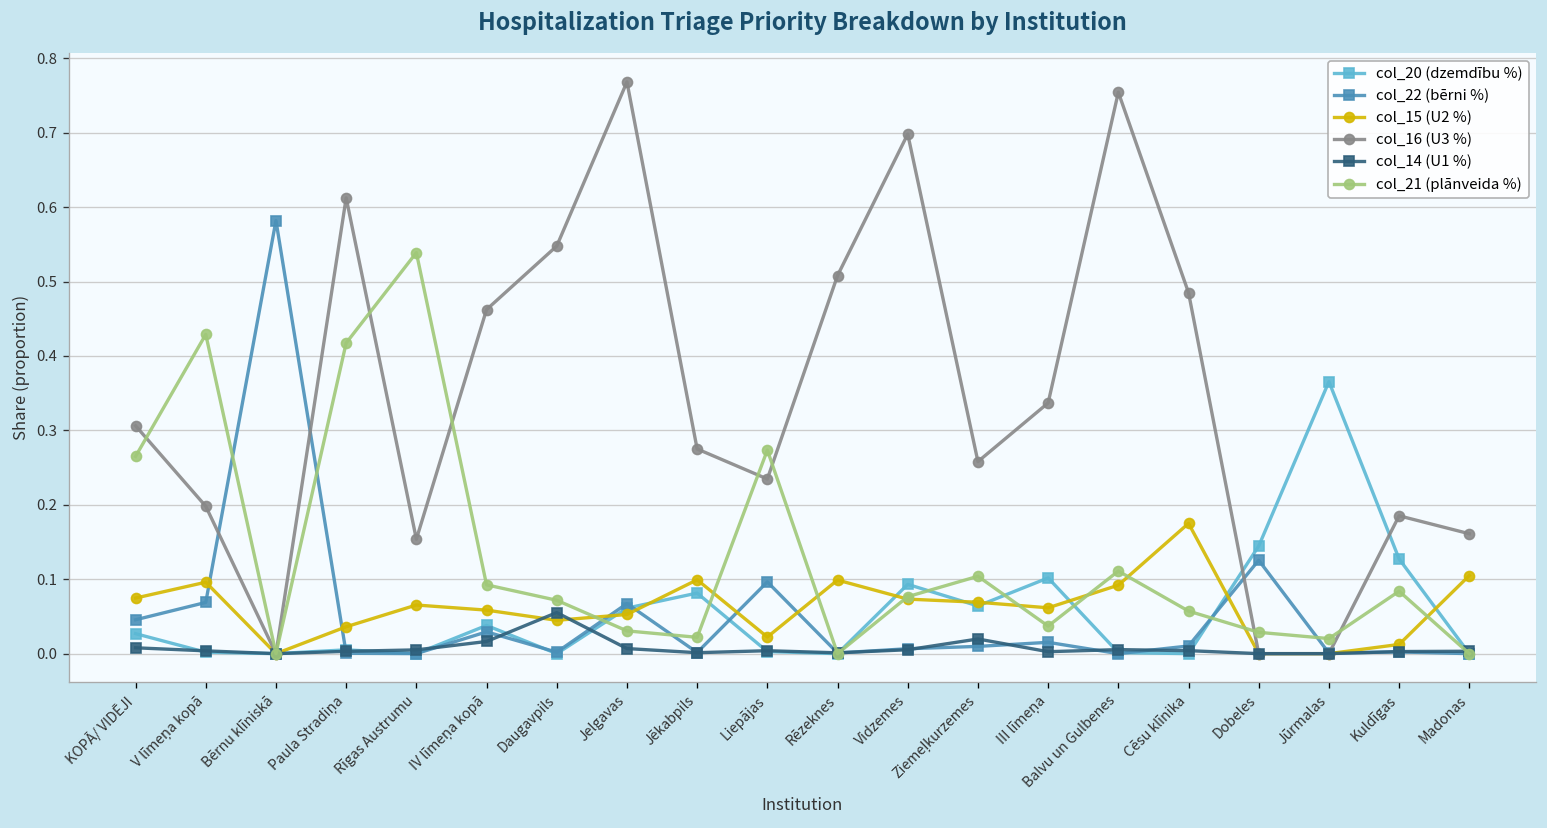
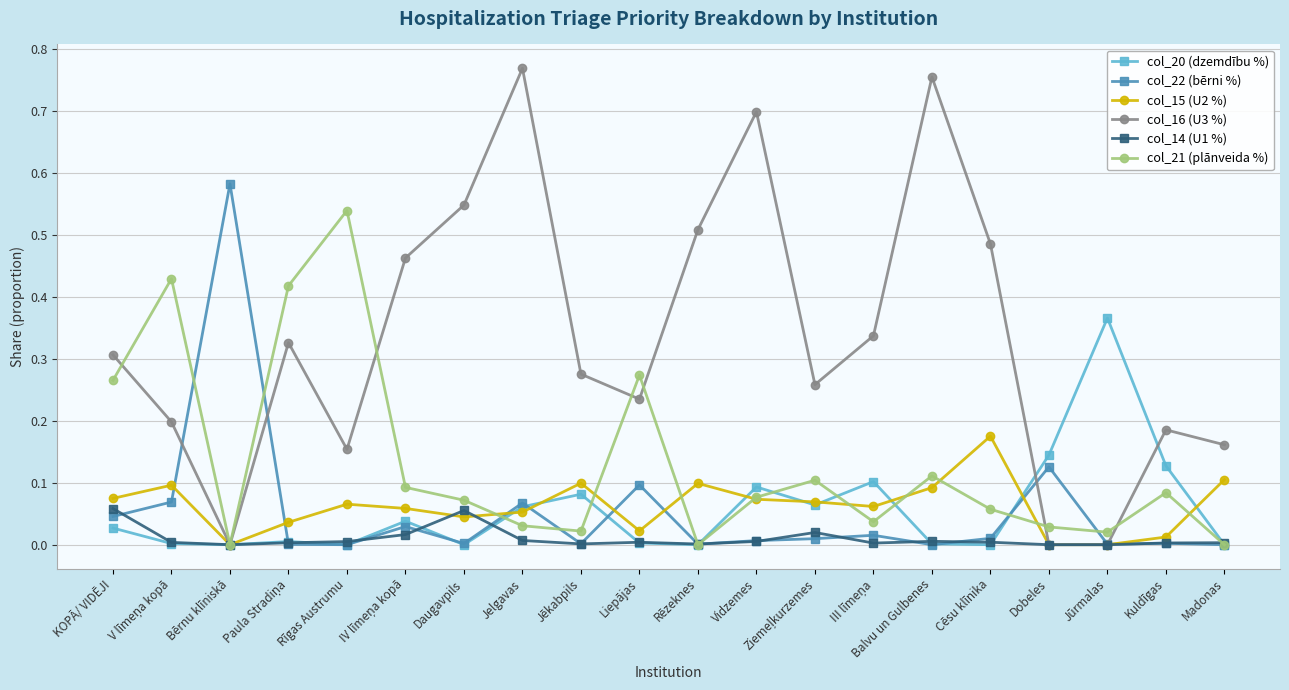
  {
    "col_15 (U2 %)": {
      "KOPĀ/ VIDĒJI": 0.07,
      "V līmeņa kopā": 0.10,
      "Paula Stradiņa": 0.04,
      "Rīgas Austrumu": 0.07,
      "IV līmeņa kopā": 0.06,
      "Daugavpils": 0.04,
      "Jelgavas": 0.05,
      "Jēkabpils": 0.10,
      "Liepājas": 0.02,
      "Rēzeknes": 0.10,
      "Ziemeļkurzemes": 0.07,
      "III līmeņa": 0.06,
      "Balvu un Gulbenes": 0.09,
      "Cēsu klīnika": 0.18,
      "Kuldīgas": 0.01,
      "Madonas": 0.10
    },
    "col_16 (U3 %)": {
      "KOPĀ/ VIDĒJI": 0.31,
      "V līmeņa kopā": 0.20,
-     "Paula Stradiņa": 0.61,
+     "Paula Stradiņa": 0.33,
      "Rīgas Austrumu": 0.15,
      "IV līmeņa kopā": 0.46,
      "Daugavpils": 0.55,
      "Jelgavas": 0.77,
      "Jēkabpils": 0.28,
      "Liepājas": 0.23,
      "Rēzeknes": 0.51,
      "Vidzemes": 0.70,
      "Ziemeļkurzemes": 0.26,
      "III līmeņa": 0.34,
      "Balvu un Gulbenes": 0.75,
      "Cēsu klīnika": 0.49,
      "Kuldīgas": 0.19,
      "Madonas": 0.16
    },
    "col_14 (U1 %)": {
-     "KOPĀ/ VIDĒJI": 0.01,
+     "KOPĀ/ VIDĒJI": 0.06,
      "Rīgas Austrumu": 0.01,
      "IV līmeņa kopā": 0.02,
      "Daugavpils": 0.06,
      "Jelgavas": 0.01,
      "Ziemeļkurzemes": 0.02,
      "III līmeņa": 0.00,
      "Balvu un Gulbenes": 0.01
    },
    "col_21 (plānveida %)": {
      "KOPĀ/ VIDĒJI": 0.27,
      "V līmeņa kopā": 0.43,
      "Paula Stradiņa": 0.42,
      "Rīgas Austrumu": 0.54,
      "IV līmeņa kopā": 0.09,
      "Daugavpils": 0.07,
      "Jelgavas": 0.03,
      "Jēkabpils": 0.02,
      "Liepājas": 0.27,
      "Ziemeļkurzemes": 0.10,
      "III līmeņa": 0.04,
      "Balvu un Gulbenes": 0.11,
      "Cēsu klīnika": 0.06,
      "Dobeles": 0.03,
      "Jūrmalas": 0.02,
      "Kuldīgas": 0.08
    }
  }
